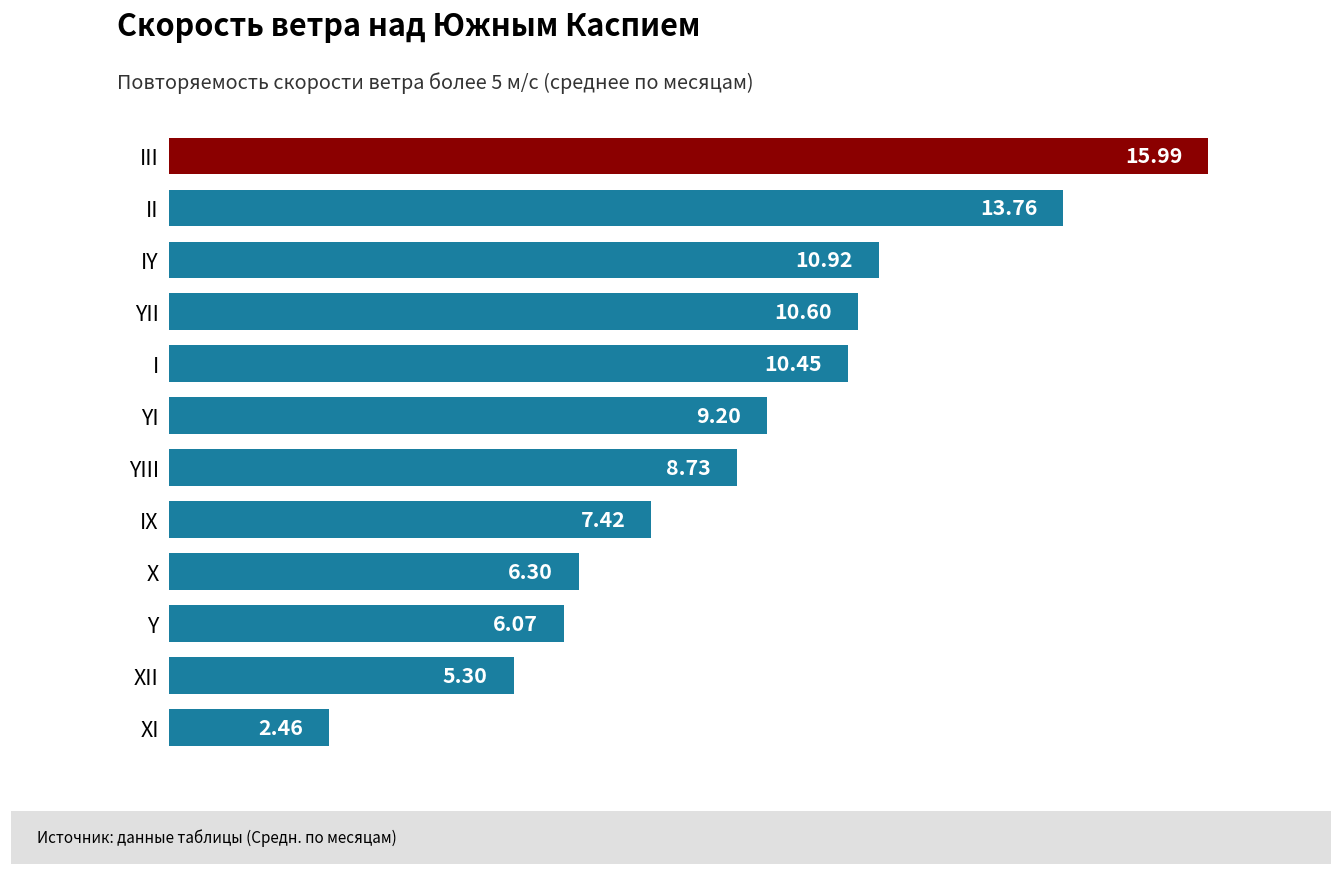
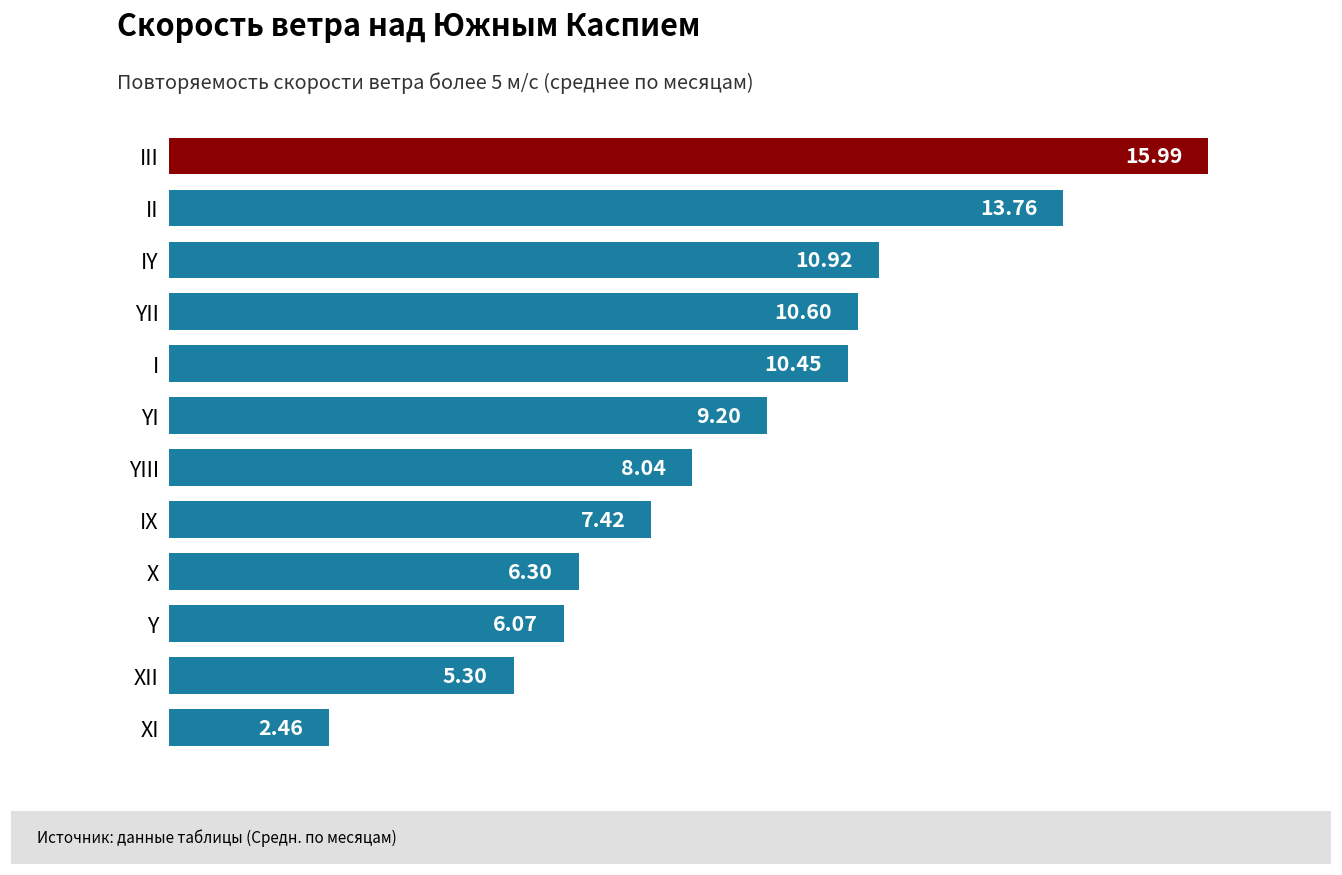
  {
    "III": 15.99,
    "II": 13.76,
    "IY": 10.92,
    "YII": 10.60,
    "I": 10.45,
    "YI": 9.20,
-   "YIII": 8.73,
+   "YIII": 8.04,
    "IX": 7.42,
    "X": 6.30,
    "Y": 6.07,
    "XII": 5.30,
    "XI": 2.46
  }
